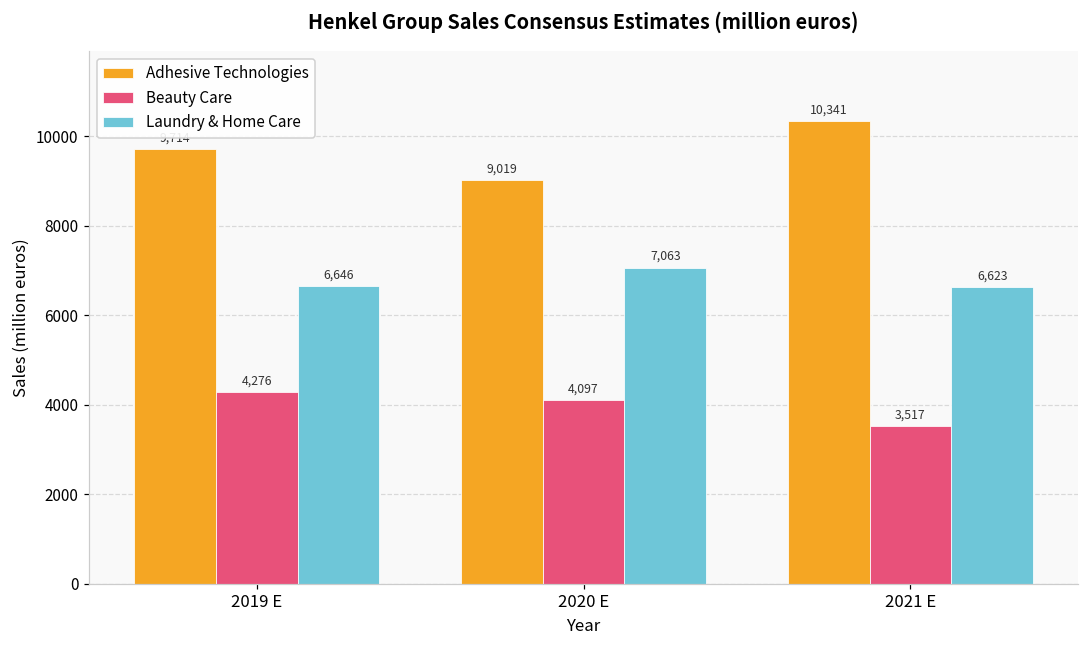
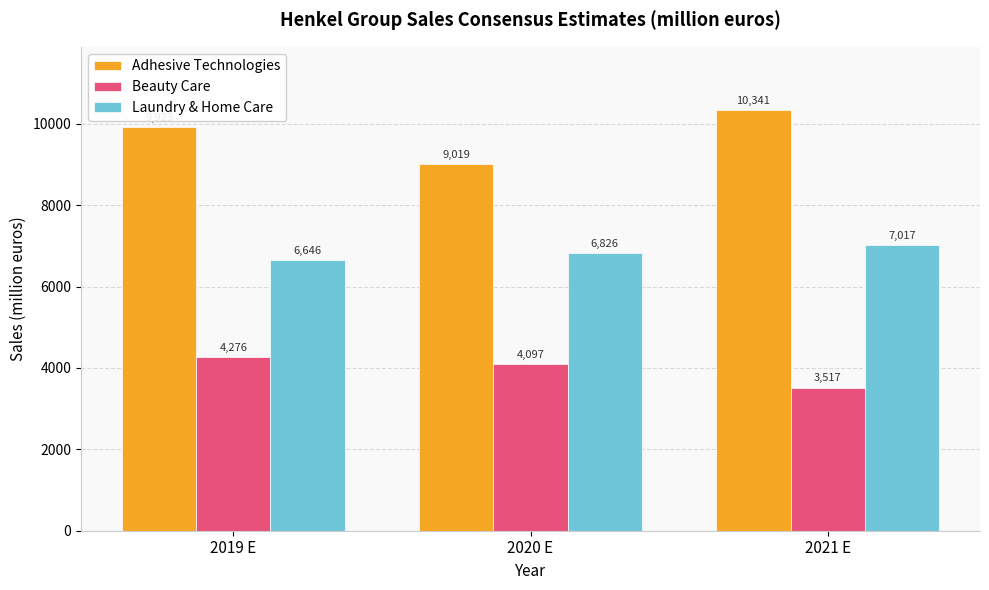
  {
    "Adhesive Technologies": {
-     "2019 E": "9700"
+     "2019 E": "9900"
    },
    "Beauty Care": {
      "2019 E": "4,276",
      "2020 E": "4,097",
      "2021 E": "3,517"
    },
    "Laundry & Home Care": {
      "2019 E": "6,646",
-     "2020 E": "7,063",
-     "2021 E": "6,623"
+     "2020 E": "6,826",
+     "2021 E": "7,017"
    }
  }
